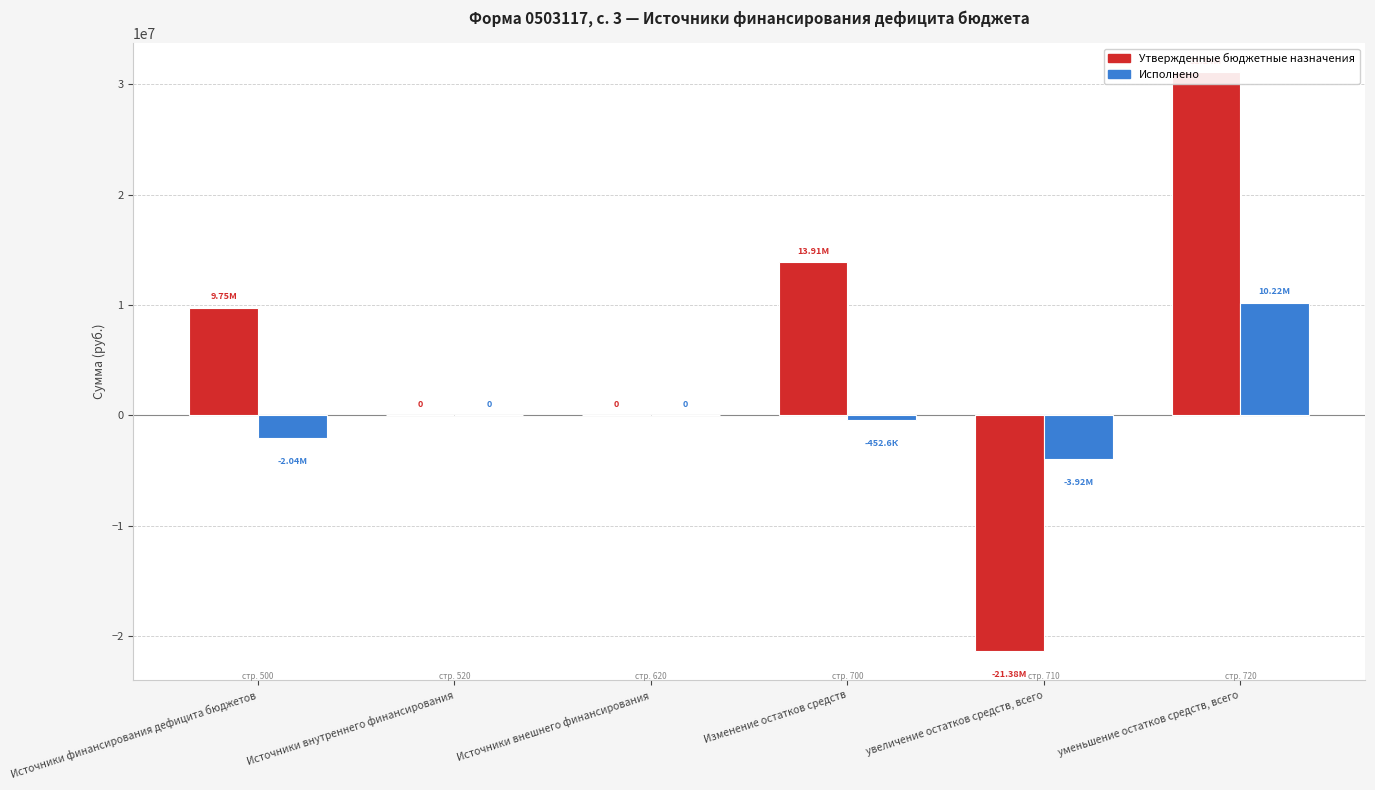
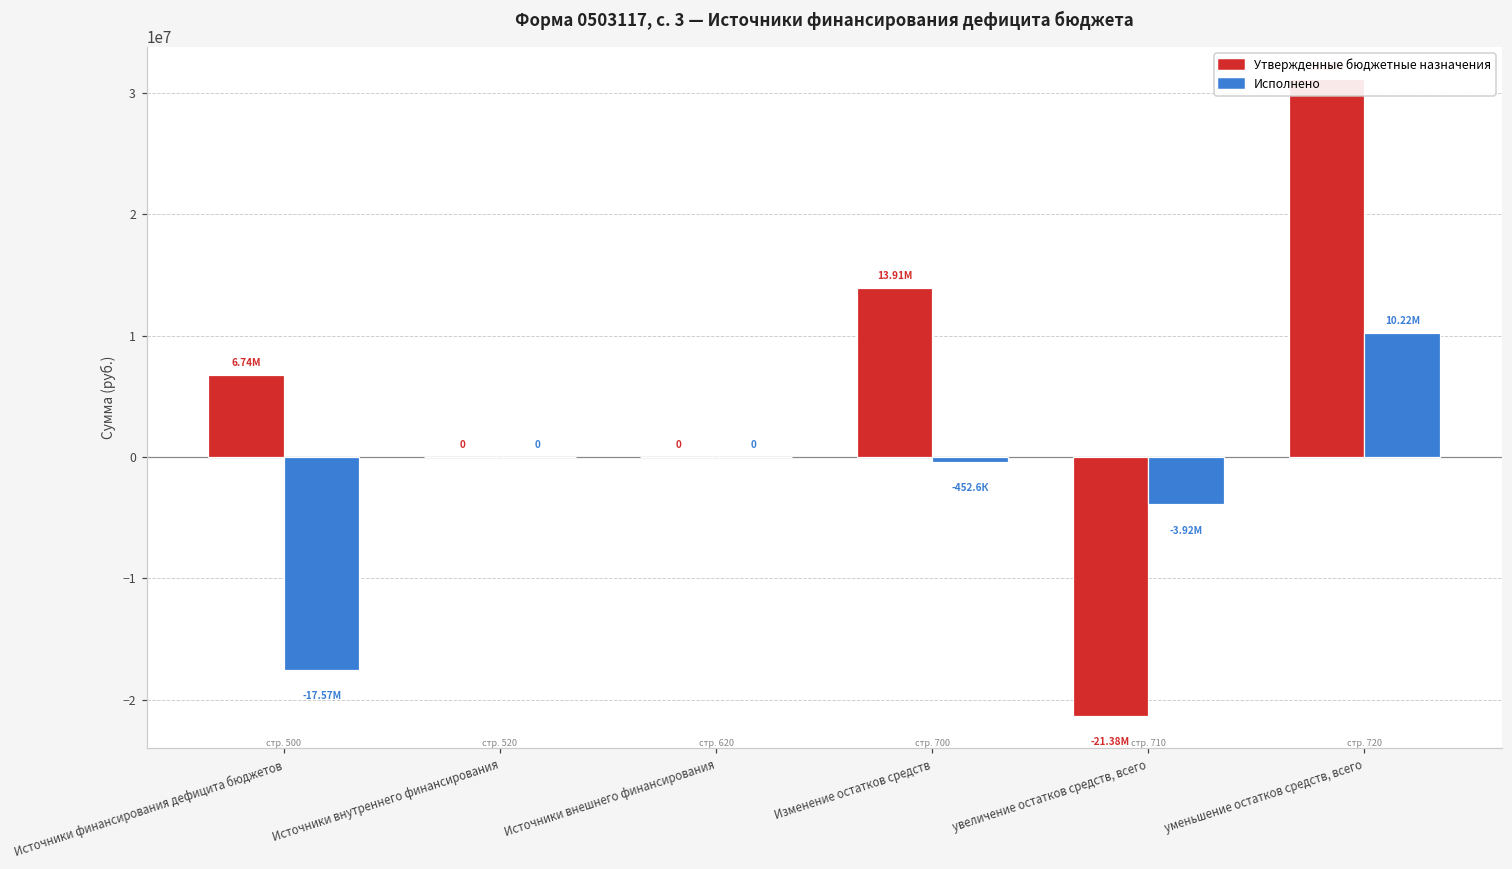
  {
    "Утвержденные бюджетные назначения": {
-     "Источники финансирования дефицита бюджетов": "9.75М",
+     "Источники финансирования дефицита бюджетов": "6.74М",
      "Источники внутреннего финансирования": "0",
      "Источники внешнего финансирования": "0"
    },
    "Исполнено": {
-     "Источники финансирования дефицита бюджетов": "-2.04М",
+     "Источники финансирования дефицита бюджетов": "-17.57М",
      "Источники внутреннего финансирования": "0",
      "Источники внешнего финансирования": "0"
    }
  }
